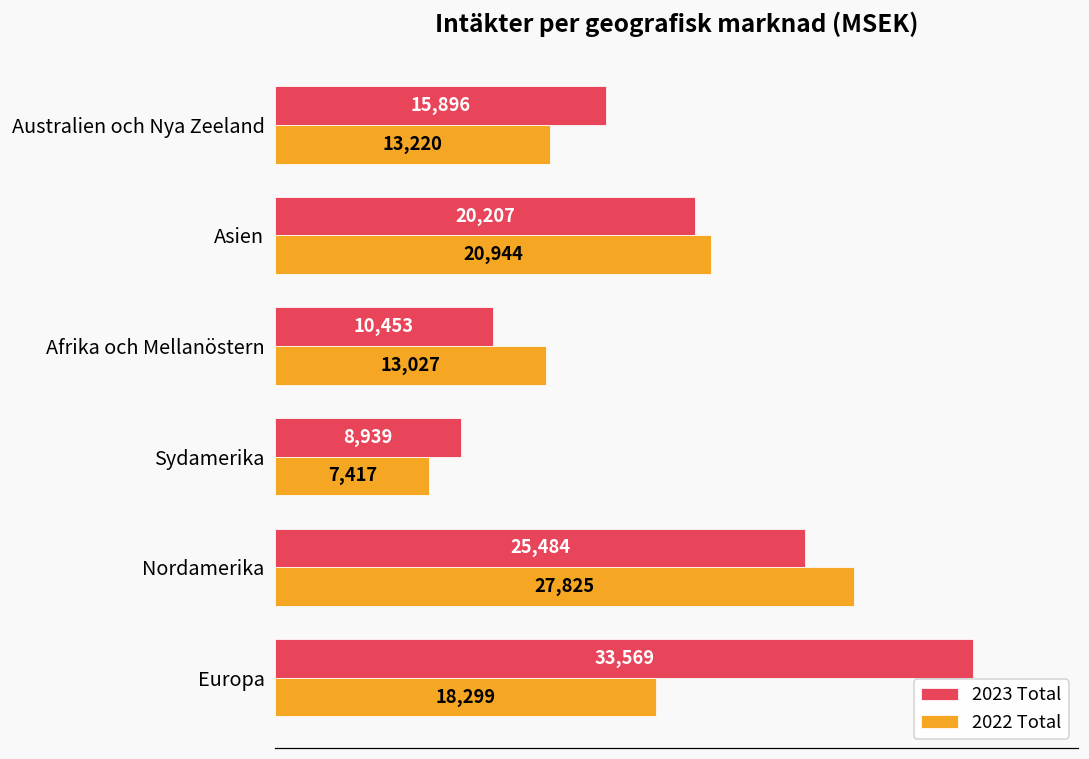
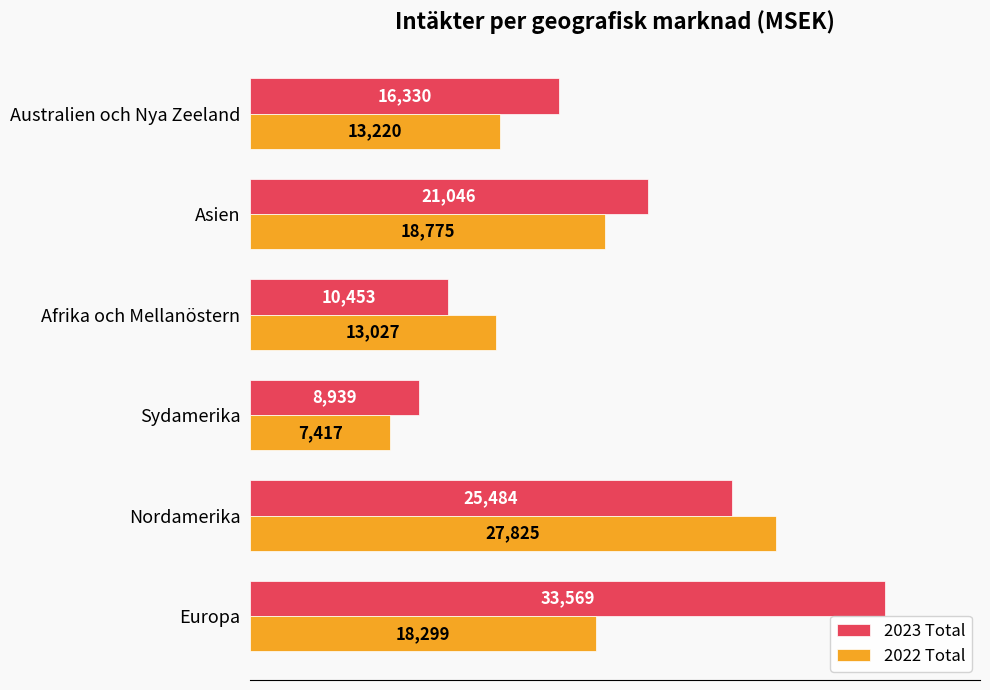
  {
    "2023 Total": {
-     "Australien och Nya Zeeland": "15,896",
-     "Asien": "20,207",
+     "Australien och Nya Zeeland": "16,330",
+     "Asien": "21,046",
      "Afrika och Mellanöstern": "10,453",
      "Sydamerika": "8,939",
      "Nordamerika": "25,484",
      "Europa": "33,569"
    },
    "2022 Total": {
      "Australien och Nya Zeeland": "13,220",
-     "Asien": "20,944",
+     "Asien": "18,775",
      "Afrika och Mellanöstern": "13,027",
      "Sydamerika": "7,417",
      "Nordamerika": "27,825",
      "Europa": "18,299"
    }
  }
